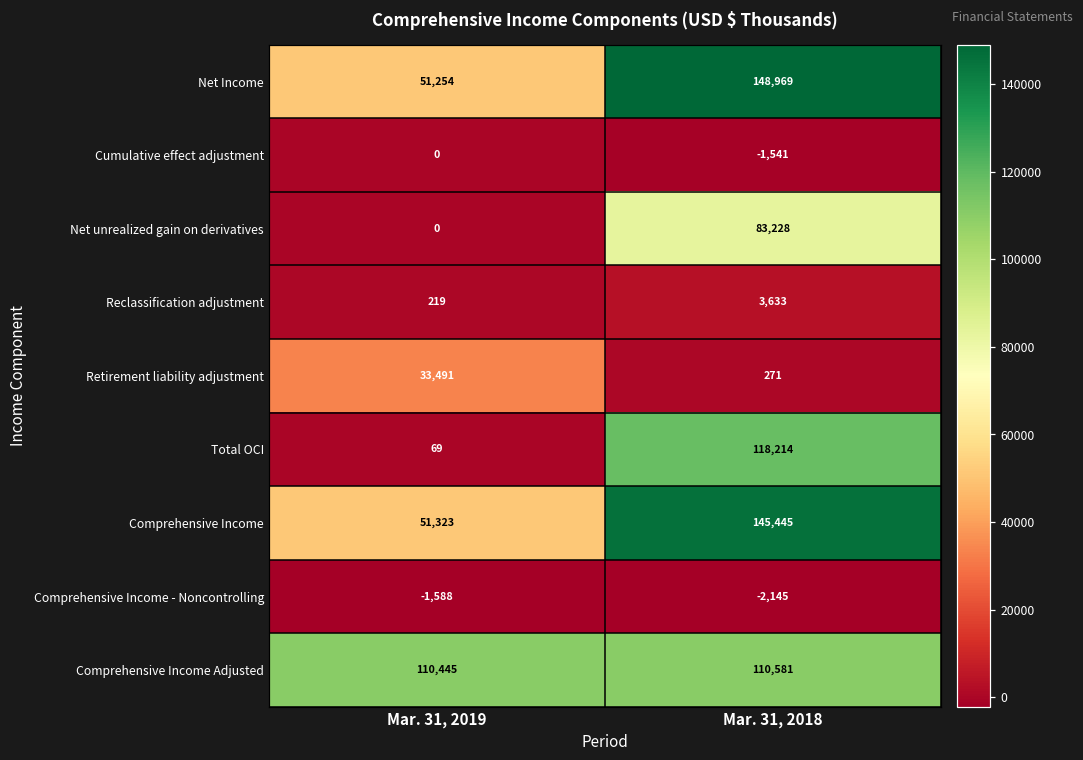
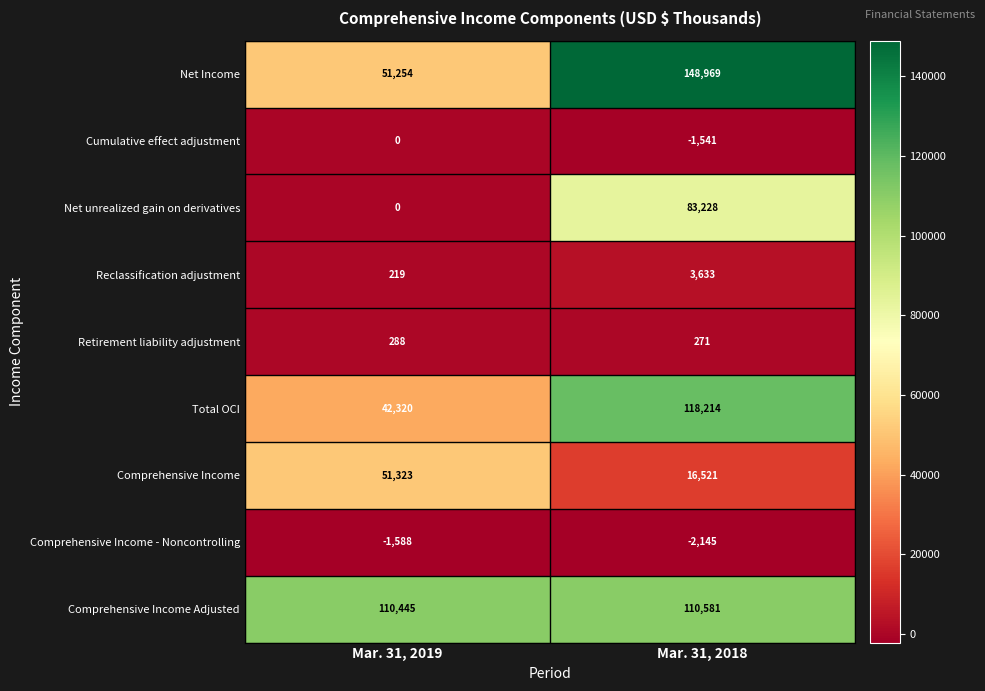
  {
    "Net Income": {
      "Mar. 31, 2019": "51,254",
      "Mar. 31, 2018": "148,969"
    },
    "Cumulative effect adjustment": {
      "Mar. 31, 2019": "0",
      "Mar. 31, 2018": "-1,541"
    },
    "Net unrealized gain on derivatives": {
      "Mar. 31, 2019": "0",
      "Mar. 31, 2018": "83,228"
    },
    "Reclassification adjustment": {
      "Mar. 31, 2019": "219",
      "Mar. 31, 2018": "3,633"
    },
    "Retirement liability adjustment": {
-     "Mar. 31, 2019": "33,491",
+     "Mar. 31, 2019": "288",
      "Mar. 31, 2018": "271"
    },
    "Total OCI": {
-     "Mar. 31, 2019": "69",
+     "Mar. 31, 2019": "42,320",
      "Mar. 31, 2018": "118,214"
    },
    "Comprehensive Income": {
      "Mar. 31, 2019": "51,323",
-     "Mar. 31, 2018": "145,445"
+     "Mar. 31, 2018": "16,521"
    },
    "Comprehensive Income - Noncontrolling": {
      "Mar. 31, 2019": "-1,588",
      "Mar. 31, 2018": "-2,145"
    },
    "Comprehensive Income Adjusted": {
      "Mar. 31, 2019": "110,445",
      "Mar. 31, 2018": "110,581"
    }
  }
